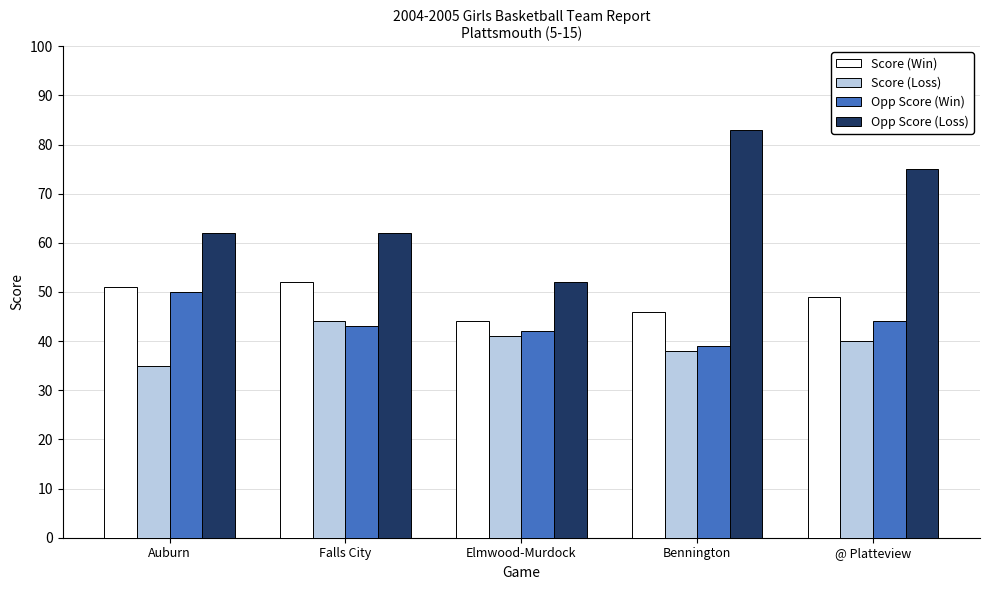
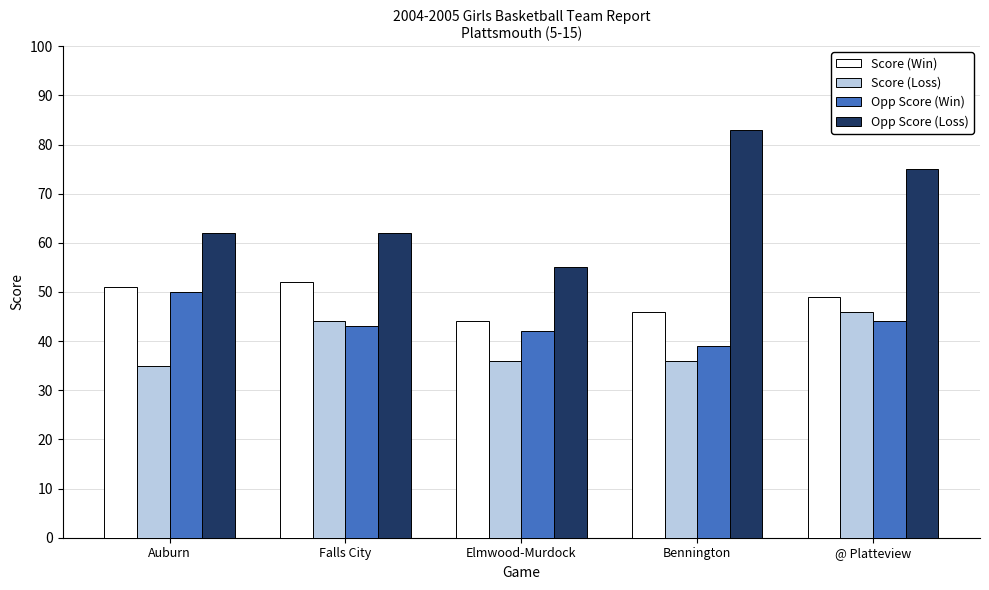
  {
    "Score (Win)": {
      "Auburn": 51,
      "Falls City": 52,
      "Elmwood-Murdock": 44,
      "Bennington": 46,
      "@ Platteview": 49
    },
    "Score (Loss)": {
      "Auburn": 35,
      "Falls City": 44,
-     "Elmwood-Murdock": 41,
-     "Bennington": 38,
-     "@ Platteview": 40
+     "Elmwood-Murdock": 36,
+     "Bennington": 36,
+     "@ Platteview": 46
    },
    "Opp Score (Win)": {
      "Auburn": 50,
      "Falls City": 43,
      "Elmwood-Murdock": 42,
      "Bennington": 39,
      "@ Platteview": 44
    },
    "Opp Score (Loss)": {
      "Auburn": 62,
      "Falls City": 62,
-     "Elmwood-Murdock": 52,
+     "Elmwood-Murdock": 55,
      "Bennington": 83,
      "@ Platteview": 75
    }
  }
